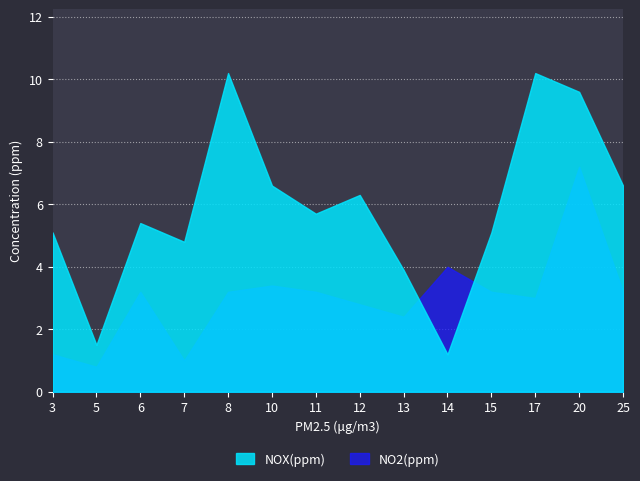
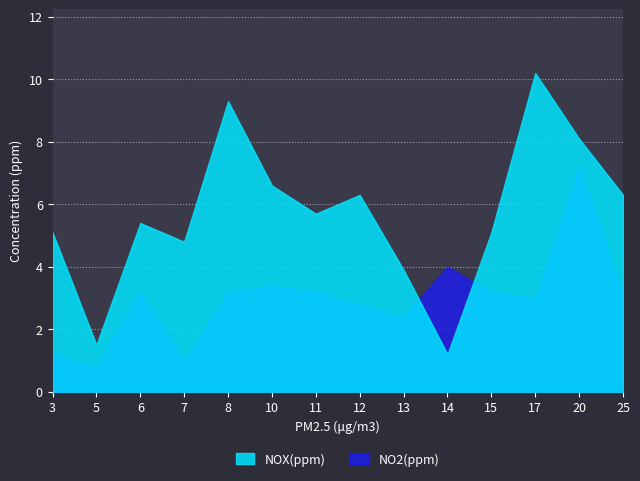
  {
    "NOX(ppm)": {
      "3": 5.1,
      "5": 1.5,
      "6": 5.4,
      "7": 4.8,
-     "8": 10.2,
+     "8": 9.3,
      "10": 6.6,
      "11": 5.7,
      "12": 6.3,
      "13": 3.9,
      "14": 1.2,
      "15": 5.1,
      "17": 10.2,
-     "20": 9.6,
-     "25": 6.6
+     "20": 8.1,
+     "25": 6.3
    },
    "NO2(ppm)": {
      "3": 1.2,
      "5": 0.8,
      "6": 3.2,
      "7": 1.0,
      "8": 3.2,
      "10": 3.4,
      "11": 3.2,
      "12": 2.8,
      "13": 2.4,
      "14": 4.0,
      "15": 3.2,
      "17": 3.0,
      "20": 7.2,
      "25": 3.2
    }
  }
